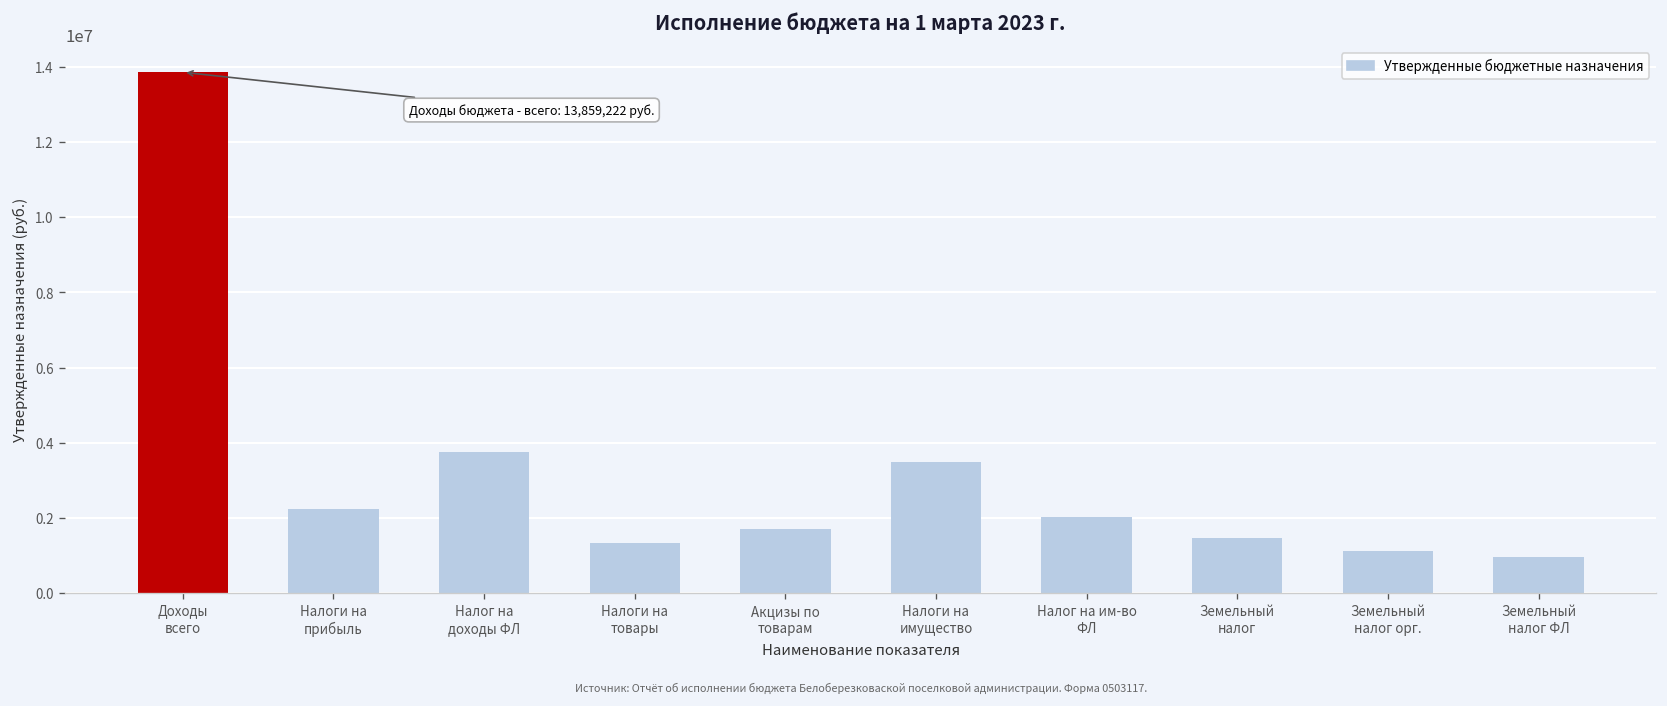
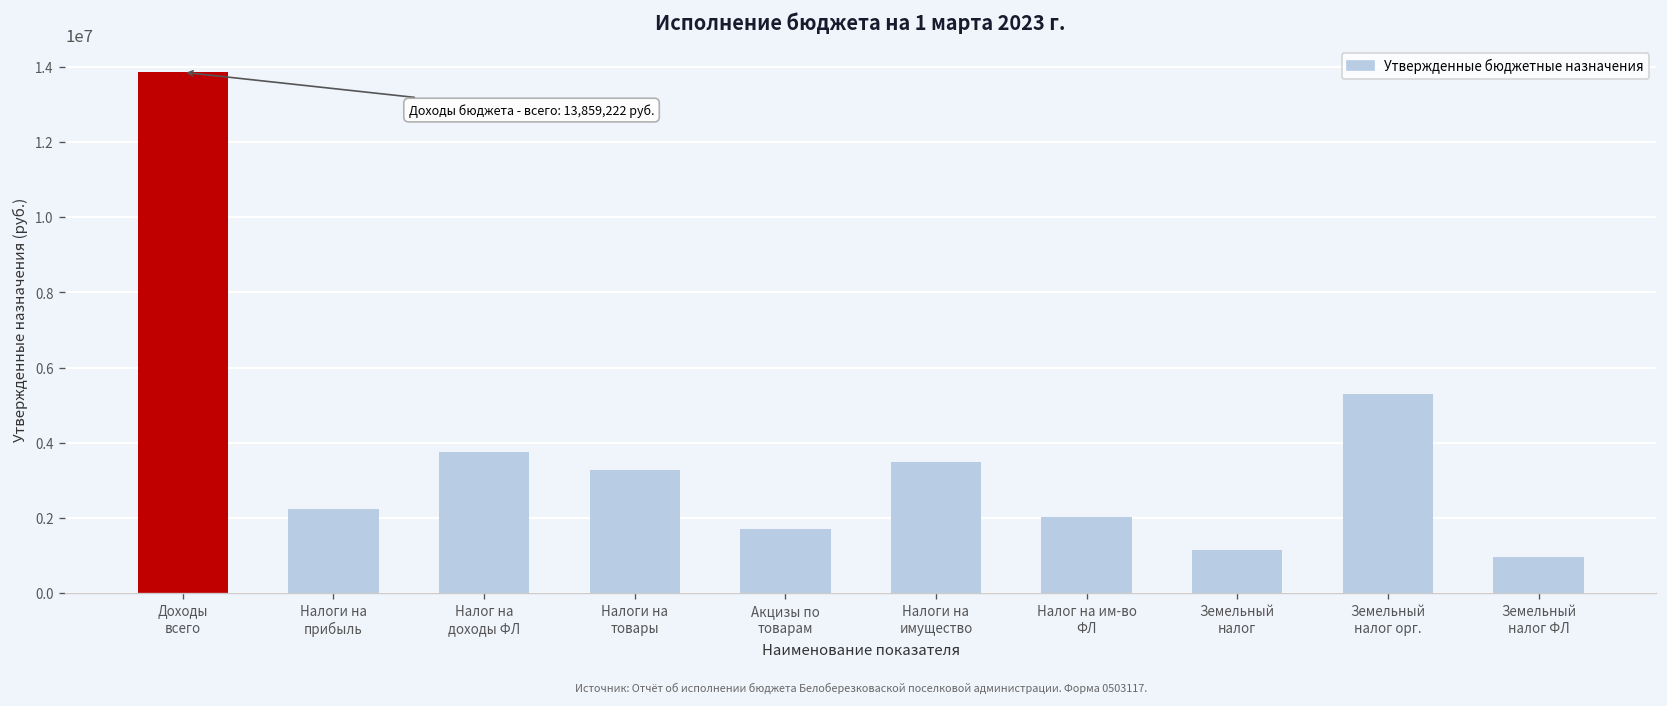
  {
    "Налоги на прибыль": 2200000,
    "Налог на доходы ФЛ": 3700000,
-   "Налоги на товары": 1300000,
+   "Налоги на товары": 3300000,
    "Акцизы по товарам": 1700000,
    "Налоги на имущество": 3500000,
    "Налог на им-во ФЛ": 2000000,
-   "Земельный налог": 1500000,
-   "Земельный налог орг.": 1100000,
+   "Земельный налог": 1100000,
+   "Земельный налог орг.": 5300000,
    "Земельный налог ФЛ": 1000000
  }
